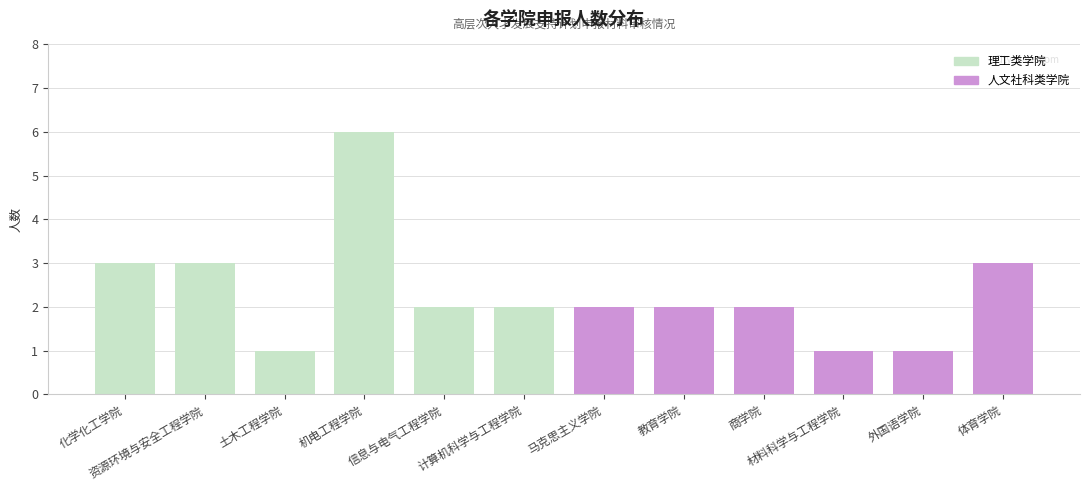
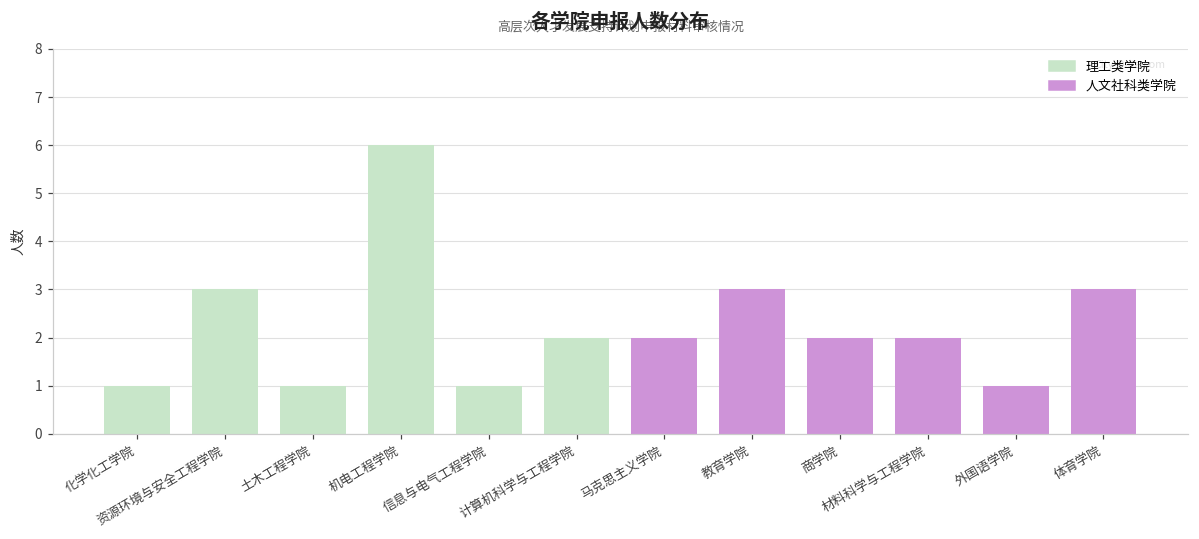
  {
-   "化学化工学院": 3,
+   "化学化工学院": 1,
    "资源环境与安全工程学院": 3,
    "土木工程学院": 1,
    "机电工程学院": 6,
-   "信息与电气工程学院": 2,
+   "信息与电气工程学院": 1,
    "计算机科学与工程学院": 2,
    "马克思主义学院": 2,
-   "教育学院": 2,
+   "教育学院": 3,
    "商学院": 2,
-   "材料科学与工程学院": 1,
+   "材料科学与工程学院": 2,
    "外国语学院": 1,
    "体育学院": 3
  }
